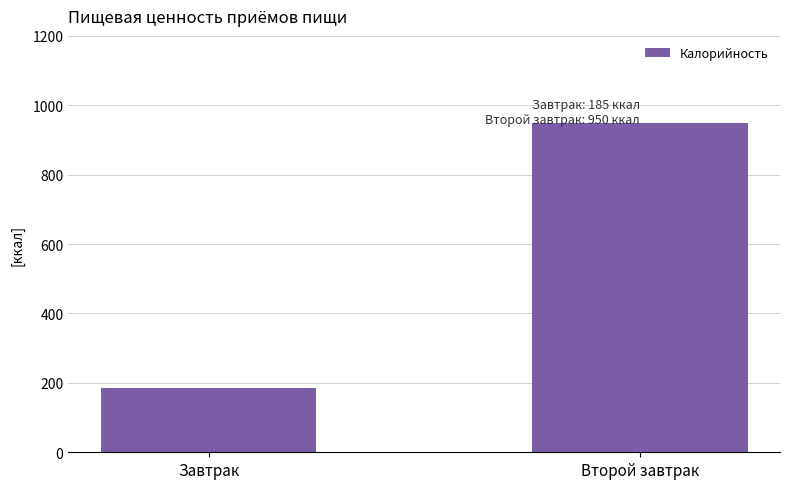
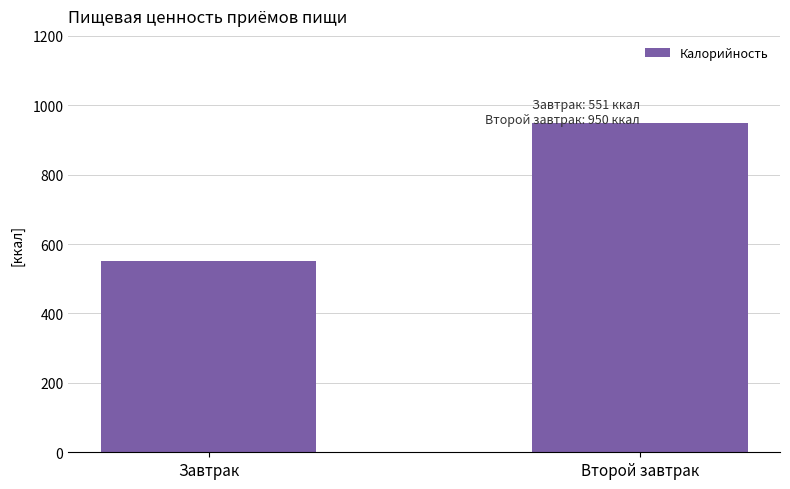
  {
-   "Завтрак": 185,
+   "Завтрак": 551,
    "Второй завтрак": 950
  }
